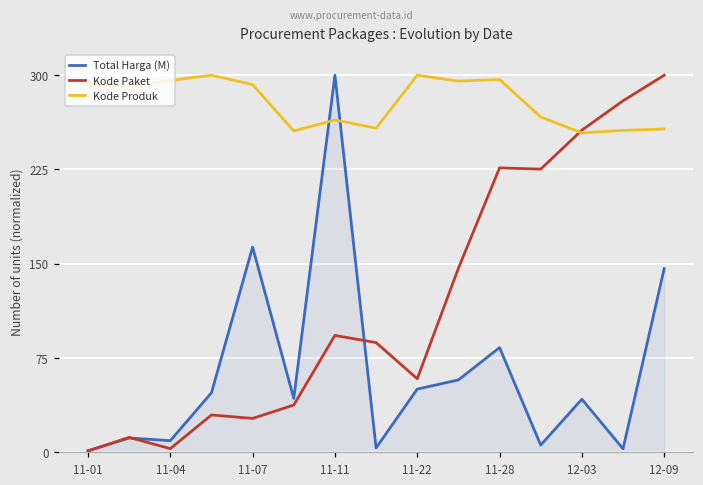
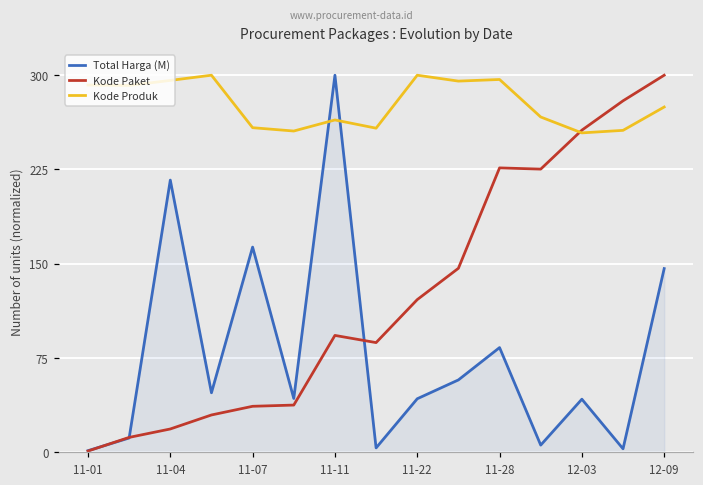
  {
    "Total Harga (M)": {
-     "11-04": 9,
+     "11-04": 217,
      "11-07": 163,
      "11-11": 300,
-     "11-22": 50,
+     "11-22": 43,
      "11-28": 83,
      "12-03": 42,
      "12-09": 146
    },
    "Kode Paket": {
-     "11-04": 3,
-     "11-07": 27,
+     "11-04": 19,
+     "11-07": 37,
      "11-11": 93,
-     "11-22": 59,
+     "11-22": 121,
      "11-28": 226,
      "12-09": 300
    },
    "Kode Produk": {
-     "11-07": 293,
+     "11-07": 258,
      "11-11": 264,
      "11-22": 300,
      "11-28": 297,
-     "12-09": 257
+     "12-09": 275
    }
  }
